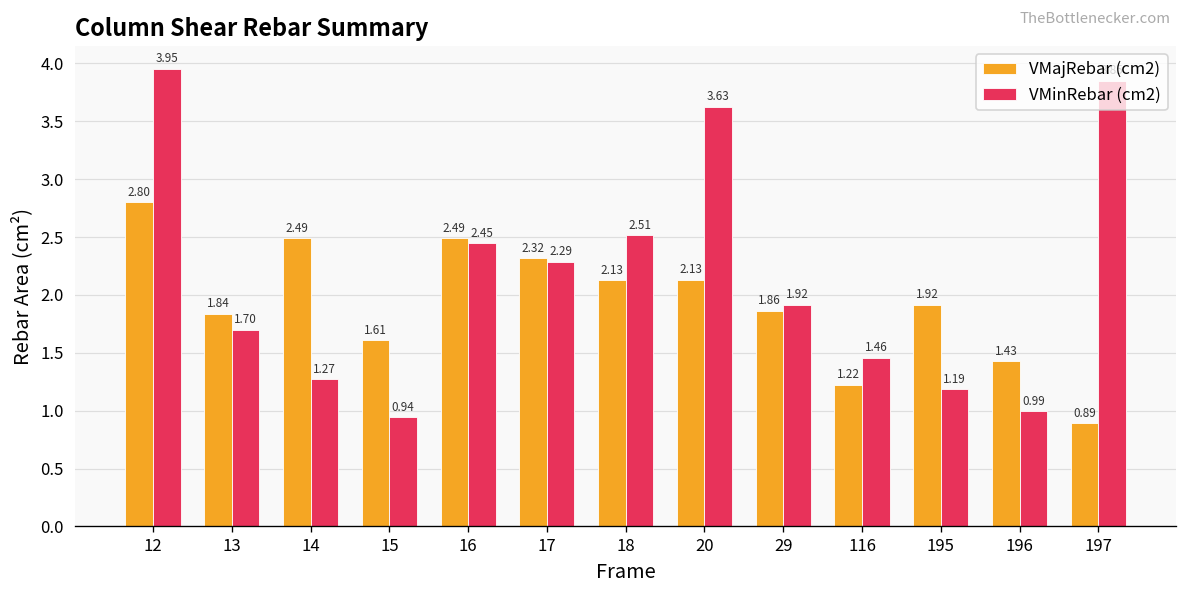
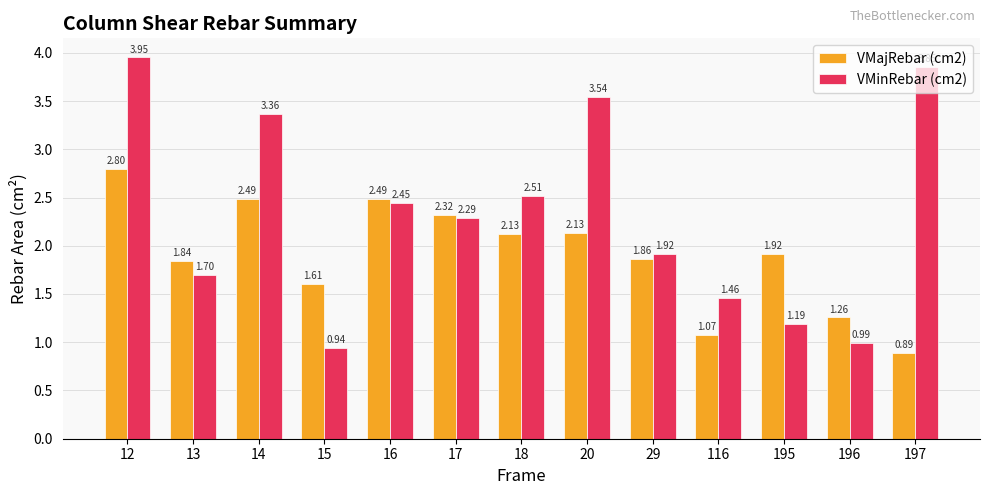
  {
    "VMajRebar (cm2)": {
      "12": 2.80,
      "13": 1.84,
      "14": 2.49,
      "15": 1.61,
      "16": 2.49,
      "17": 2.32,
      "18": 2.13,
      "20": 2.13,
      "29": 1.86,
-     "116": 1.22,
+     "116": 1.07,
      "195": 1.92,
-     "196": 1.43,
+     "196": 1.26,
      "197": 0.89
    },
    "VMinRebar (cm2)": {
      "12": 3.95,
      "13": 1.70,
-     "14": 1.27,
+     "14": 3.36,
      "15": 0.94,
      "16": 2.45,
      "17": 2.29,
      "18": 2.51,
-     "20": 3.63,
+     "20": 3.54,
      "29": 1.92,
      "116": 1.46,
      "195": 1.19,
      "196": 0.99
    }
  }
